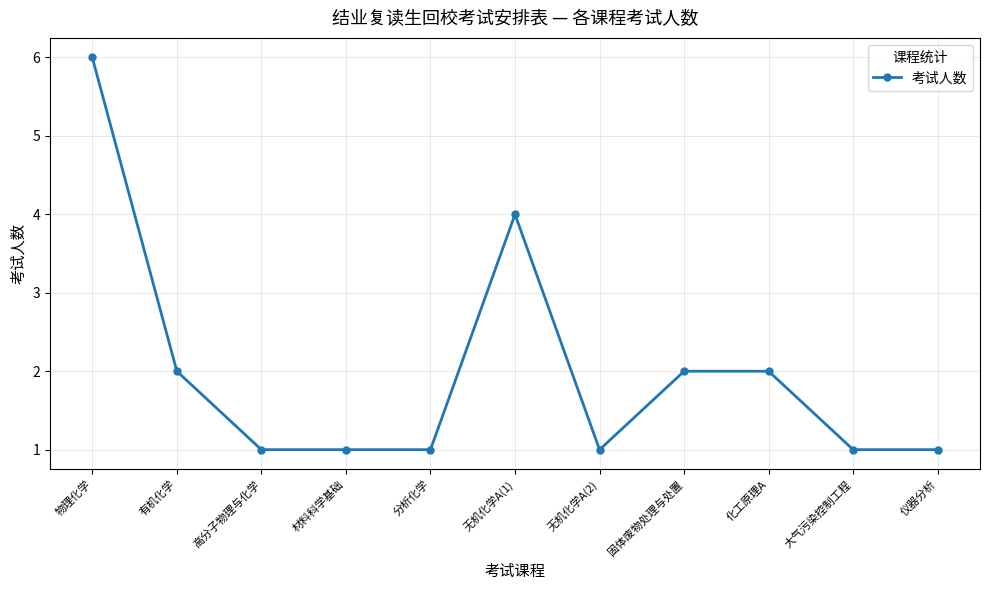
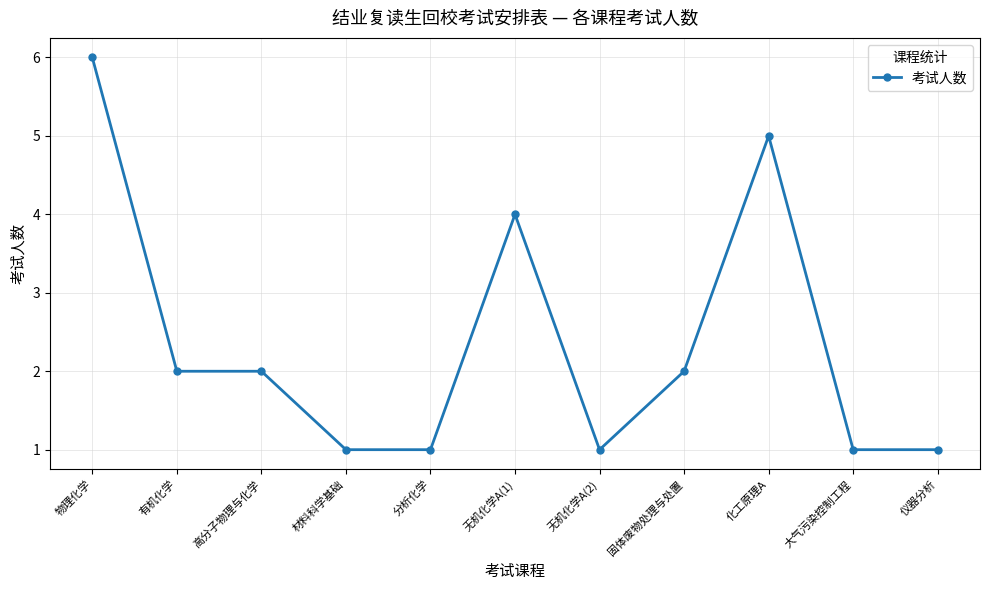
  {
    "物理化学": 6,
    "有机化学": 2,
-   "高分子物理与化学": 1,
+   "高分子物理与化学": 2,
    "材料科学基础": 1,
    "分析化学": 1,
    "无机化学A(1)": 4,
    "无机化学A(2)": 1,
    "固体废物处理与处置": 2,
-   "化工原理A": 2,
+   "化工原理A": 5,
    "大气污染控制工程": 1,
    "仪器分析": 1
  }
